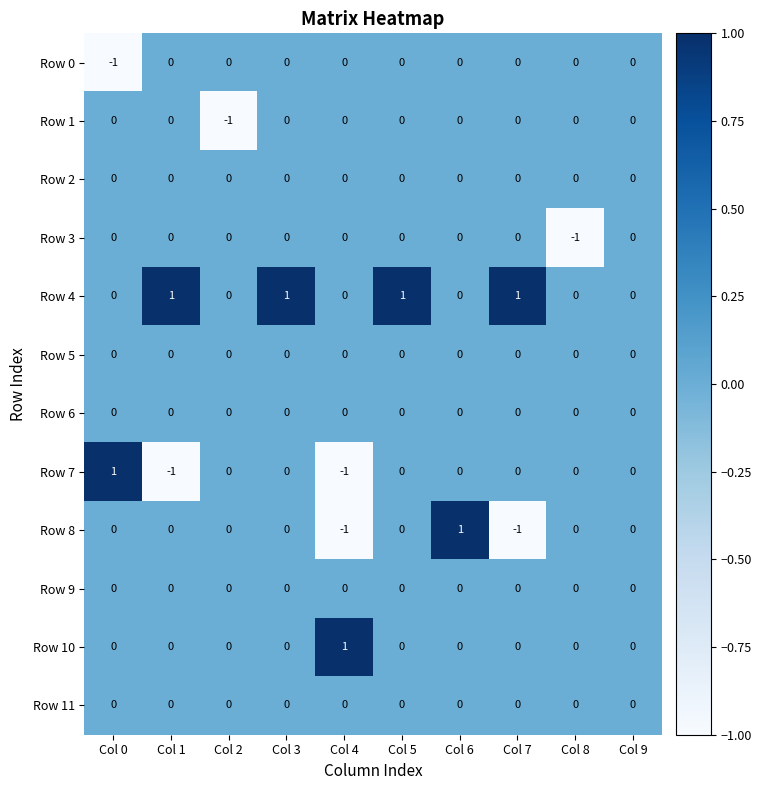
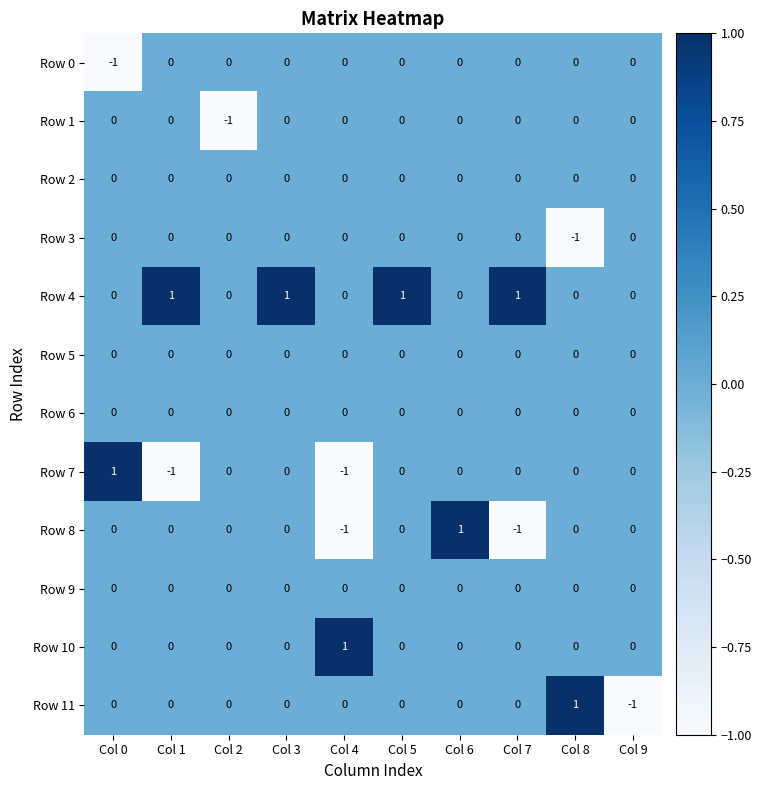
  {
    "Row 0": {
      "Col 0": -1,
      "Col 1": 0,
      "Col 2": 0,
      "Col 3": 0,
      "Col 4": 0,
      "Col 5": 0,
      "Col 6": 0,
      "Col 7": 0,
      "Col 8": 0,
      "Col 9": 0
    },
    "Row 1": {
      "Col 0": 0,
      "Col 1": 0,
      "Col 2": -1,
      "Col 3": 0,
      "Col 4": 0,
      "Col 5": 0,
      "Col 6": 0,
      "Col 7": 0,
      "Col 8": 0,
      "Col 9": 0
    },
    "Row 2": {
      "Col 0": 0,
      "Col 1": 0,
      "Col 2": 0,
      "Col 3": 0,
      "Col 4": 0,
      "Col 5": 0,
      "Col 6": 0,
      "Col 7": 0,
      "Col 8": 0,
      "Col 9": 0
    },
    "Row 3": {
      "Col 0": 0,
      "Col 1": 0,
      "Col 2": 0,
      "Col 3": 0,
      "Col 4": 0,
      "Col 5": 0,
      "Col 6": 0,
      "Col 7": 0,
      "Col 8": -1,
      "Col 9": 0
    },
    "Row 4": {
      "Col 0": 0,
      "Col 1": 1,
      "Col 2": 0,
      "Col 3": 1,
      "Col 4": 0,
      "Col 5": 1,
      "Col 6": 0,
      "Col 7": 1,
      "Col 8": 0,
      "Col 9": 0
    },
    "Row 5": {
      "Col 0": 0,
      "Col 1": 0,
      "Col 2": 0,
      "Col 3": 0,
      "Col 4": 0,
      "Col 5": 0,
      "Col 6": 0,
      "Col 7": 0,
      "Col 8": 0,
      "Col 9": 0
    },
    "Row 6": {
      "Col 0": 0,
      "Col 1": 0,
      "Col 2": 0,
      "Col 3": 0,
      "Col 4": 0,
      "Col 5": 0,
      "Col 6": 0,
      "Col 7": 0,
      "Col 8": 0,
      "Col 9": 0
    },
    "Row 7": {
      "Col 0": 1,
      "Col 1": -1,
      "Col 2": 0,
      "Col 3": 0,
      "Col 4": -1,
      "Col 5": 0,
      "Col 6": 0,
      "Col 7": 0,
      "Col 8": 0,
      "Col 9": 0
    },
    "Row 8": {
      "Col 0": 0,
      "Col 1": 0,
      "Col 2": 0,
      "Col 3": 0,
      "Col 4": -1,
      "Col 5": 0,
      "Col 6": 1,
      "Col 7": -1,
      "Col 8": 0,
      "Col 9": 0
    },
    "Row 9": {
      "Col 0": 0,
      "Col 1": 0,
      "Col 2": 0,
      "Col 3": 0,
      "Col 4": 0,
      "Col 5": 0,
      "Col 6": 0,
      "Col 7": 0,
      "Col 8": 0,
      "Col 9": 0
    },
    "Row 10": {
      "Col 0": 0,
      "Col 1": 0,
      "Col 2": 0,
      "Col 3": 0,
      "Col 4": 1,
      "Col 5": 0,
      "Col 6": 0,
      "Col 7": 0,
      "Col 8": 0,
      "Col 9": 0
    },
    "Row 11": {
      "Col 0": 0,
      "Col 1": 0,
      "Col 2": 0,
      "Col 3": 0,
      "Col 4": 0,
      "Col 5": 0,
      "Col 6": 0,
      "Col 7": 0,
-     "Col 8": 0,
-     "Col 9": 0
+     "Col 8": 1,
+     "Col 9": -1
    }
  }
